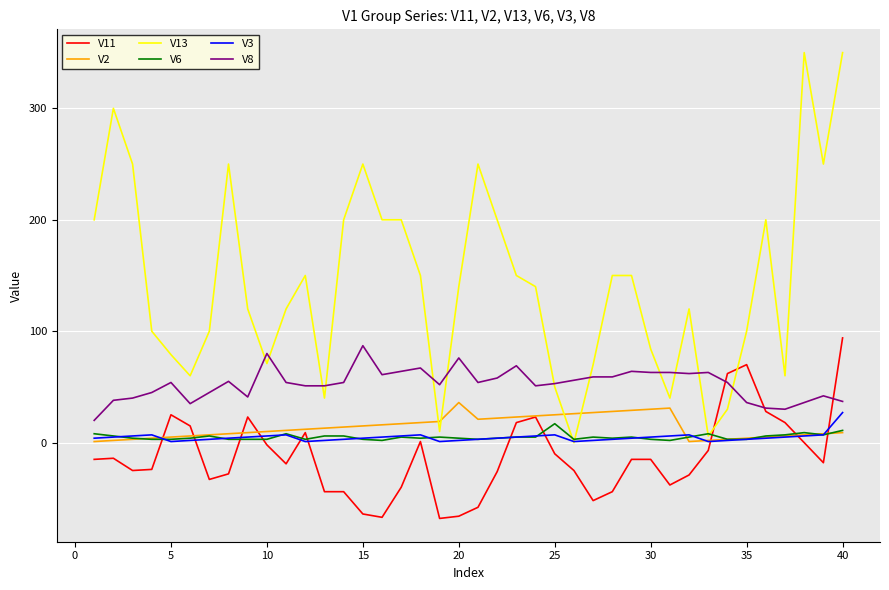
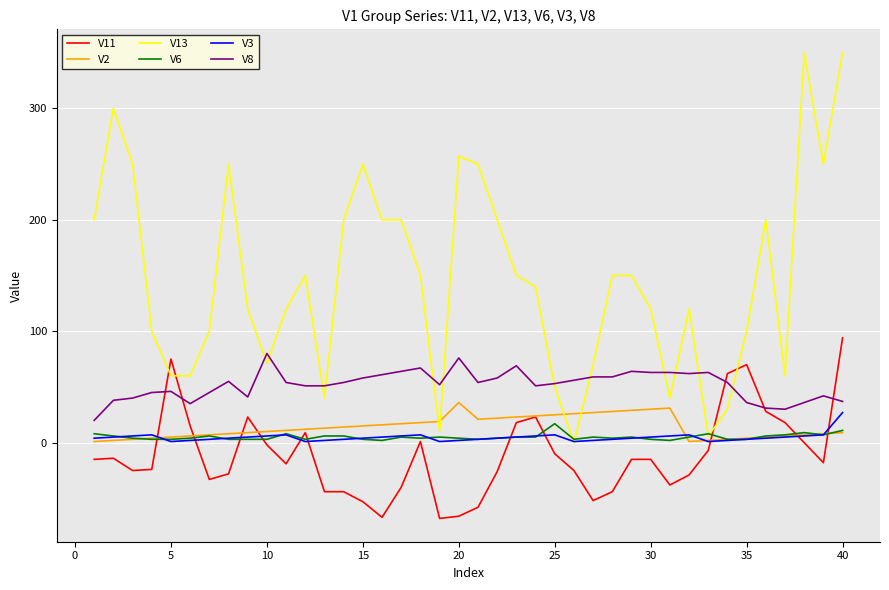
  {
    "V11": {
-     "5": 25,
+     "5": 75,
      "10": -2,
-     "15": -64,
+     "15": -53,
      "20": -66,
      "25": -10,
      "30": -15,
      "35": 70,
      "40": 94
    },
    "V2": {
      "10": 10,
      "15": 15,
      "20": 36,
      "25": 25,
      "30": 30
    },
    "V13": {
-     "5": 79,
+     "5": 60,
      "10": 71,
      "15": 250,
-     "20": 140,
+     "20": 257,
      "25": 50,
-     "30": 84,
+     "30": 120,
      "35": 100,
      "40": 350
    },
    "V6": {
      "10": 3,
      "25": 17
    },
    "V3": {
      "10": 6,
      "25": 7,
      "40": 27
    },
    "V8": {
-     "5": 54,
+     "5": 46,
      "10": 80,
-     "15": 87,
+     "15": 58,
      "20": 76,
      "25": 53,
      "30": 63,
      "35": 36,
      "40": 37
    }
  }
